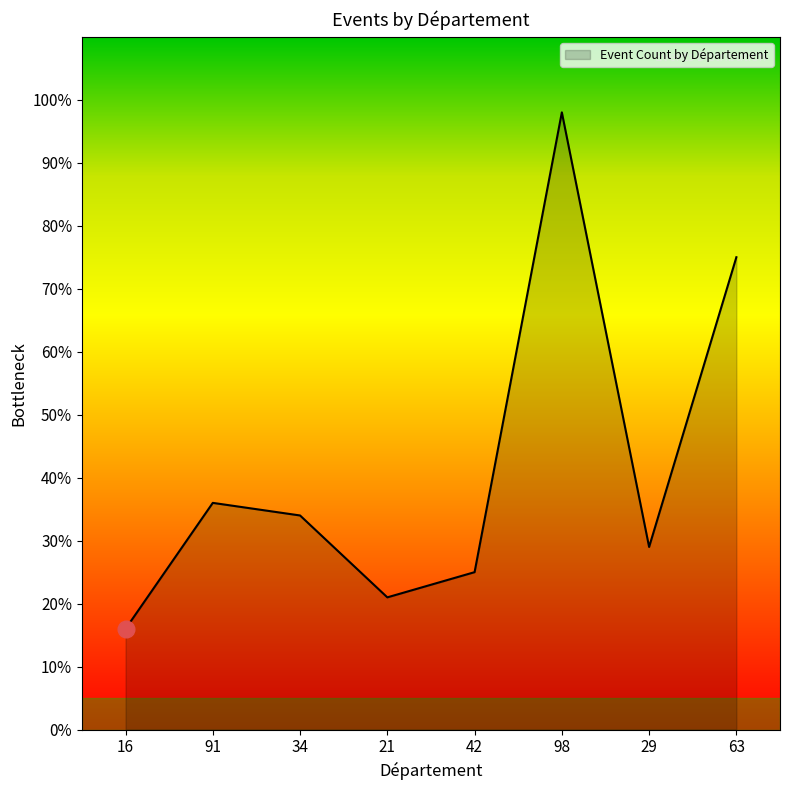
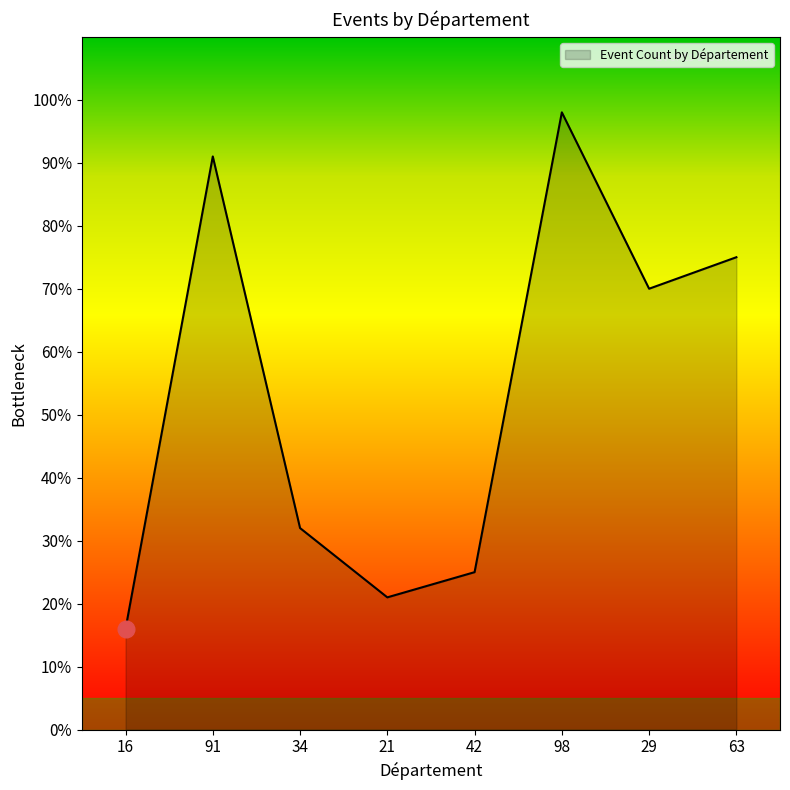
  {
    "Event Count by Département": {
-     "91": "36%",
-     "34": "34%",
+     "91": "91%",
+     "34": "32%",
      "21": "21%",
      "42": "25%",
      "98": "98%",
-     "29": "29%",
+     "29": "70%",
      "63": "75%"
    }
  }
